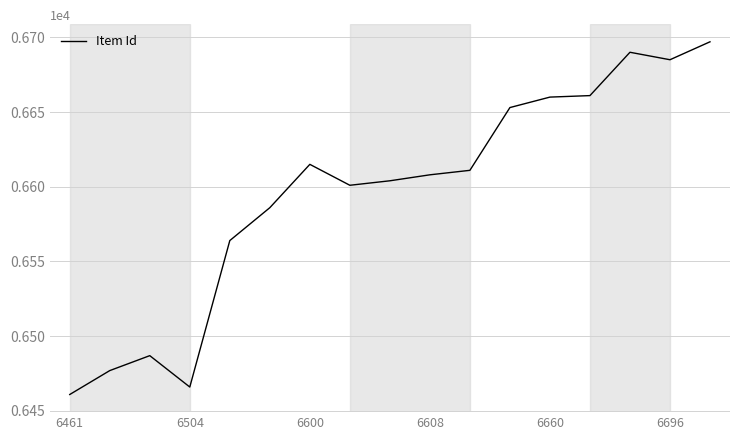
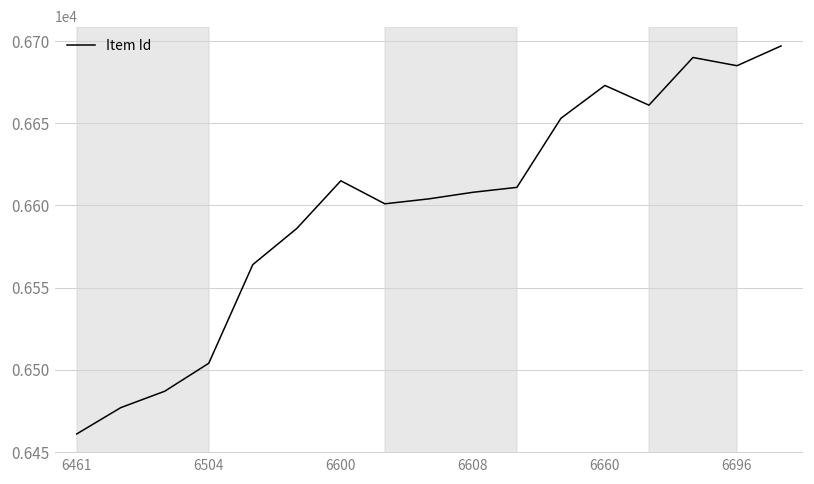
  {
    "6461": 6461,
-   "6504": 6466,
+   "6504": 6504,
    "6600": 6615,
    "6608": 6608,
-   "6660": 6660,
+   "6660": 6673,
    "6696": 6685
  }
